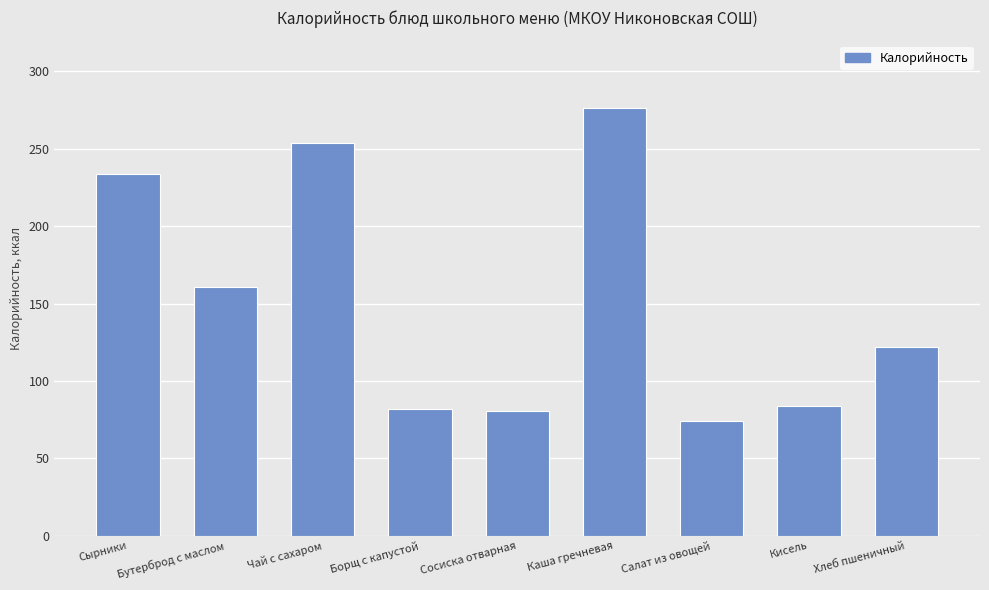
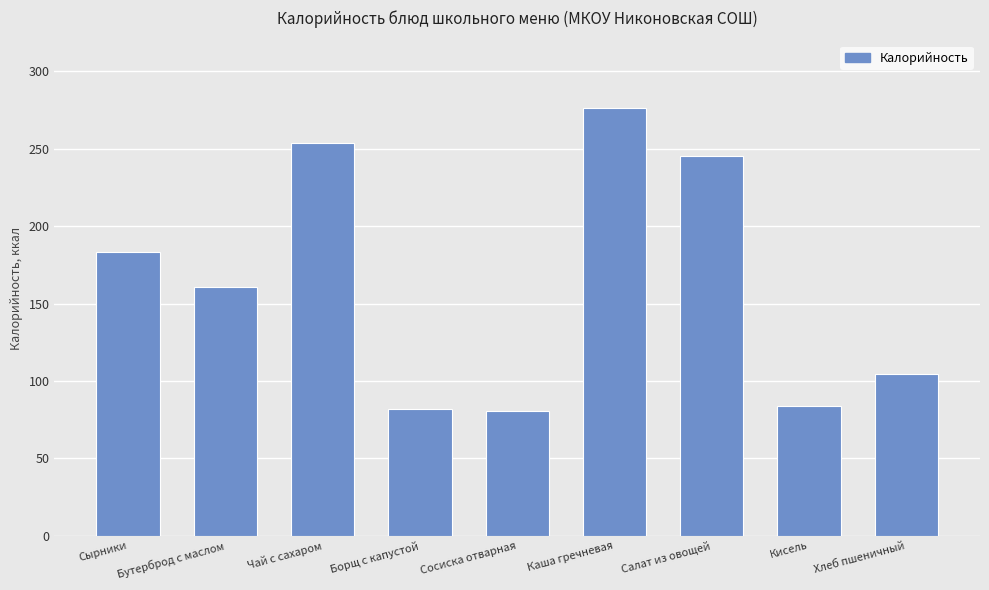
  {
-   "Сырники": 234,
+   "Сырники": 183,
    "Бутерброд с маслом": 161,
    "Чай с сахаром": 254,
    "Борщ с капустой": 82,
    "Сосиска отварная": 81,
    "Каша гречневая": 277,
-   "Салат из овощей": 74,
+   "Салат из овощей": 245,
    "Кисель": 84,
-   "Хлеб пшеничный": 122
+   "Хлеб пшеничный": 105
  }
